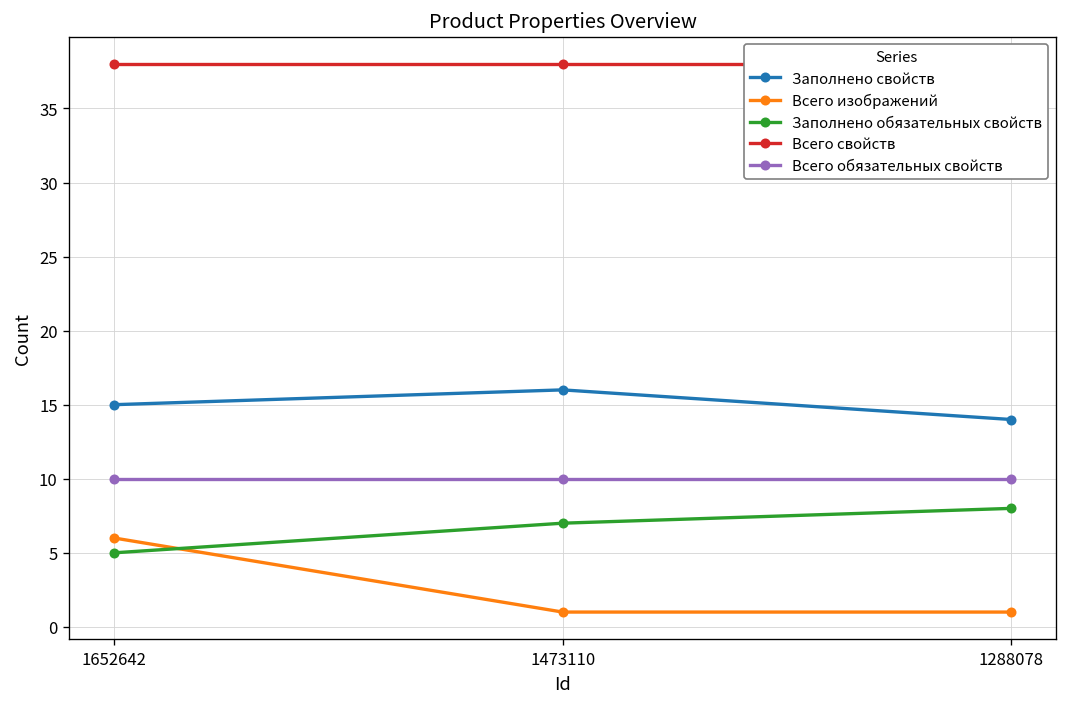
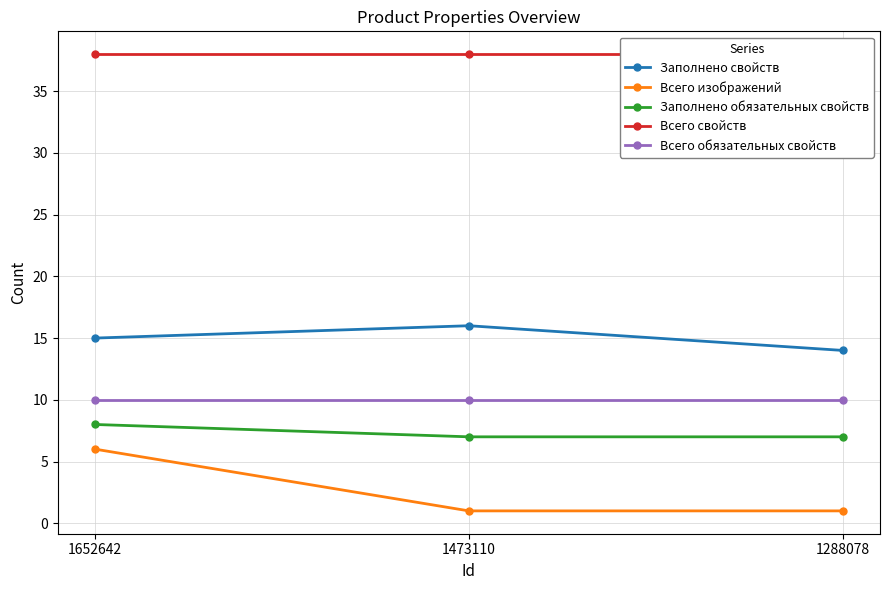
  {
    "Заполнено свойств": {
      "1652642": 15,
      "1473110": 16,
      "1288078": 14
    },
    "Всего изображений": {
      "1652642": 6,
      "1473110": 1,
      "1288078": 1
    },
    "Заполнено обязательных свойств": {
-     "1652642": 5,
+     "1652642": 8,
      "1473110": 7,
-     "1288078": 8
+     "1288078": 7
    },
    "Всего свойств": {
      "1652642": 38,
      "1473110": 38
    },
    "Всего обязательных свойств": {
      "1652642": 10,
      "1473110": 10,
      "1288078": 10
    }
  }
